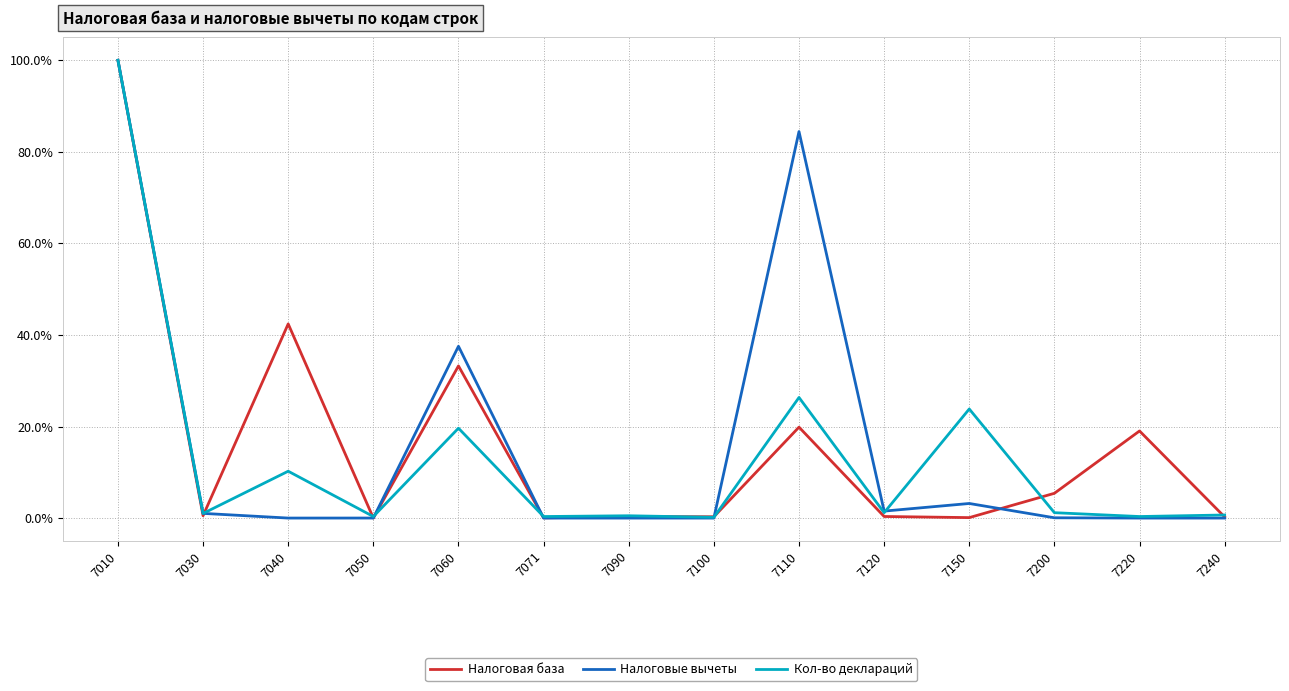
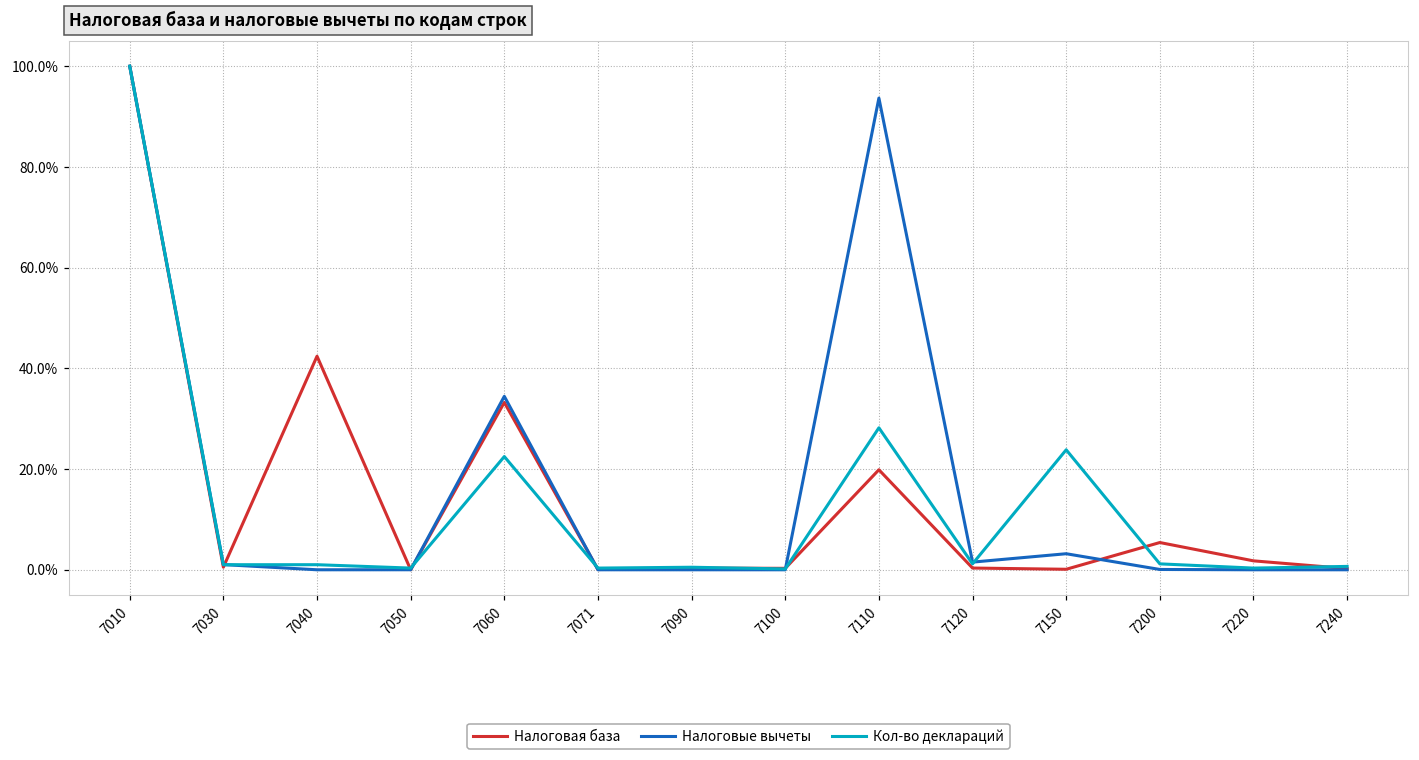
  {
    "Налоговая база": {
      "7040": "42%",
      "7060": "33%",
      "7110": "20%",
      "7120": "0%",
      "7150": "0%",
      "7200": "5%",
-     "7220": "19%"
+     "7220": "2%"
    },
    "Налоговые вычеты": {
      "7040": "0%",
-     "7060": "38%",
-     "7110": "84%",
+     "7060": "34%",
+     "7110": "94%",
      "7150": "3%",
      "7200": "0%"
    },
    "Кол-во деклараций": {
-     "7040": "10%",
-     "7060": "20%",
-     "7110": "26%",
+     "7040": "1%",
+     "7060": "22%",
+     "7110": "28%",
      "7150": "24%",
      "7200": "1%"
    }
  }
